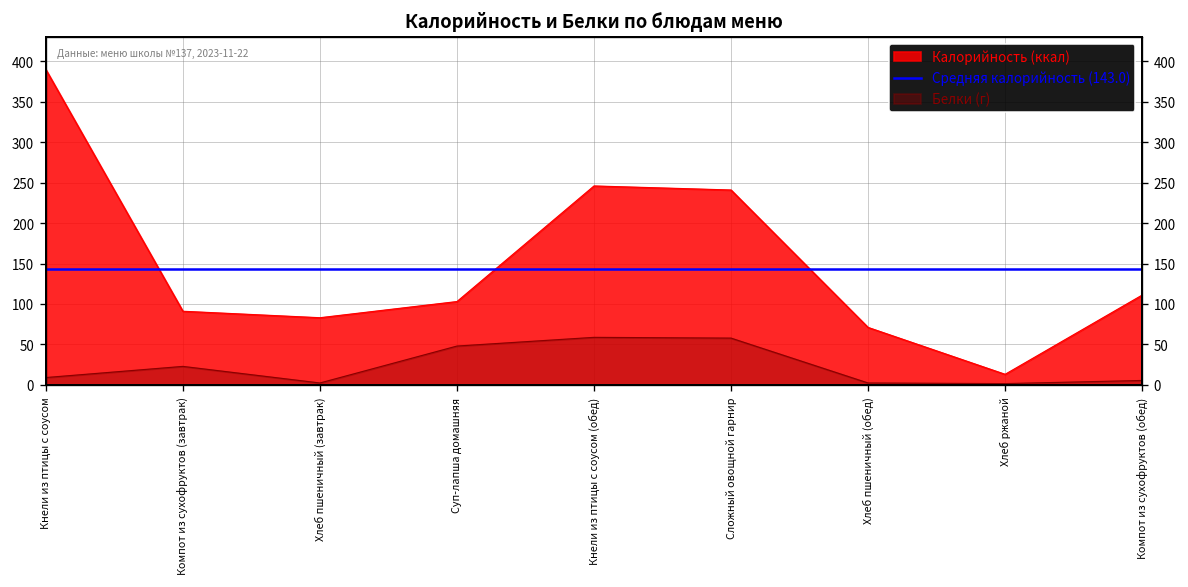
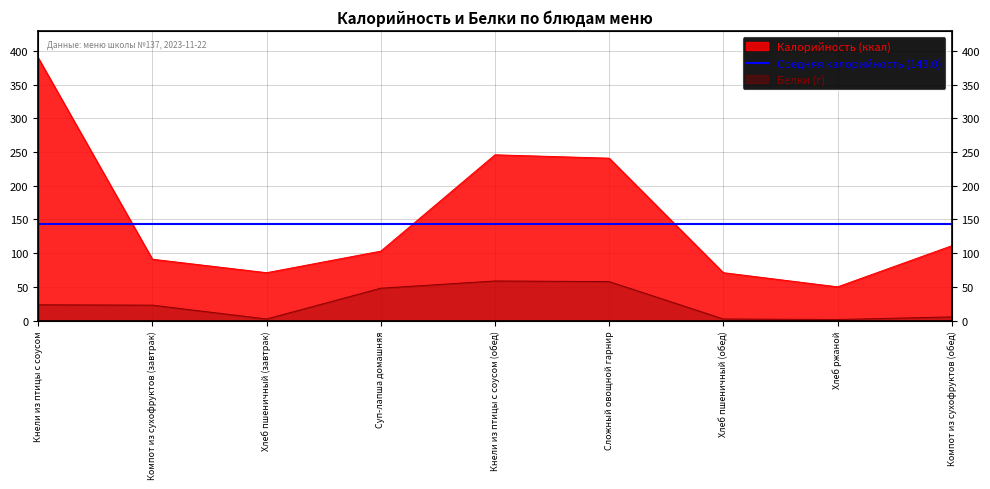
  {
    "Калорийность (ккал)": {
      "Компот из сухофруктов (завтрак)": 90,
-     "Хлеб пшеничный (завтрак)": 80,
+     "Хлеб пшеничный (завтрак)": 70,
      "Суп-лапша домашняя": 100,
      "Кнели из птицы с соусом (обед)": 250,
      "Сложный овощной гарнир": 240,
      "Хлеб пшеничный (обед)": 70,
-     "Хлеб ржаной": 10,
+     "Хлеб ржаной": 50,
      "Компот из сухофруктов (обед)": 110
    },
    "Белки (г)": {
-     "Кнели из птицы с соусом": 10,
+     "Кнели из птицы с соусом": 20,
      "Компот из сухофруктов (завтрак)": 20,
      "Хлеб пшеничный (завтрак)": 0,
      "Суп-лапша домашняя": 50,
      "Кнели из птицы с соусом (обед)": 60,
      "Сложный овощной гарнир": 60,
      "Хлеб пшеничный (обед)": 0,
      "Хлеб ржаной": 0,
      "Компот из сухофруктов (обед)": 10
    }
  }
